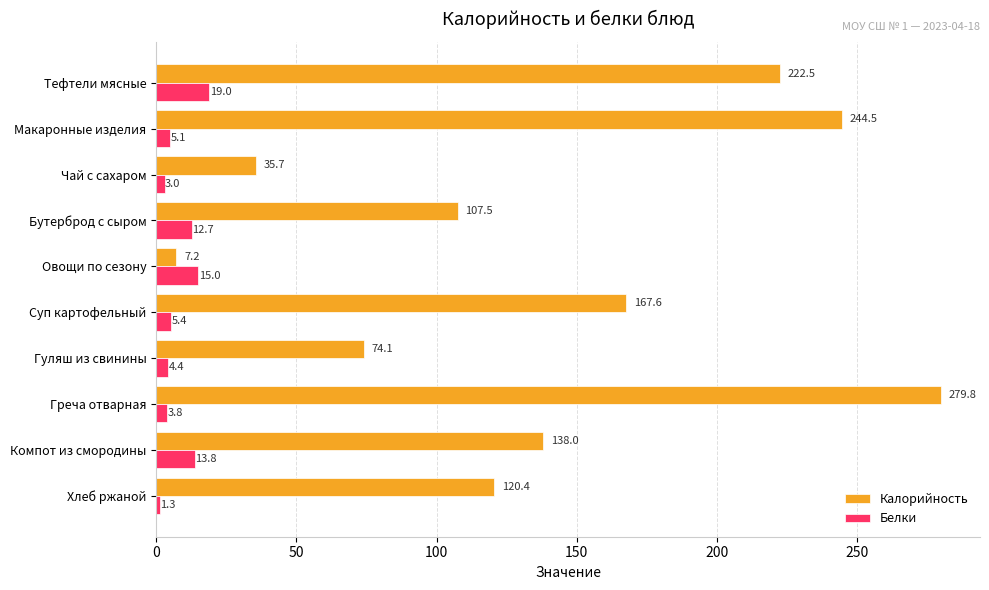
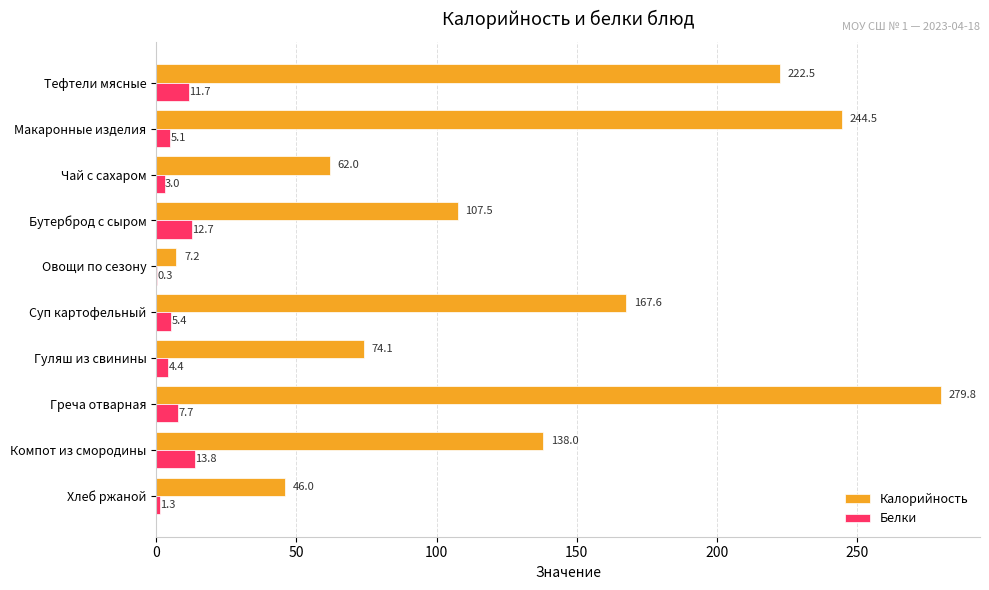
  {
    "Калорийность": {
      "Тефтели мясные": 222.5,
      "Макаронные изделия": 244.5,
-     "Чай с сахаром": 35.7,
+     "Чай с сахаром": 62.0,
      "Бутерброд с сыром": 107.5,
      "Овощи по сезону": 7.2,
      "Суп картофельный": 167.6,
      "Гуляш из свинины": 74.1,
      "Греча отварная": 279.8,
      "Компот из смородины": 138.0,
-     "Хлеб ржаной": 120.4
+     "Хлеб ржаной": 46.0
    },
    "Белки": {
-     "Тефтели мясные": 19.0,
+     "Тефтели мясные": 11.7,
      "Макаронные изделия": 5.1,
      "Чай с сахаром": 3.0,
      "Бутерброд с сыром": 12.7,
-     "Овощи по сезону": 15.0,
+     "Овощи по сезону": 0.3,
      "Суп картофельный": 5.4,
      "Гуляш из свинины": 4.4,
-     "Греча отварная": 3.8,
+     "Греча отварная": 7.7,
      "Компот из смородины": 13.8,
      "Хлеб ржаной": 1.3
    }
  }
